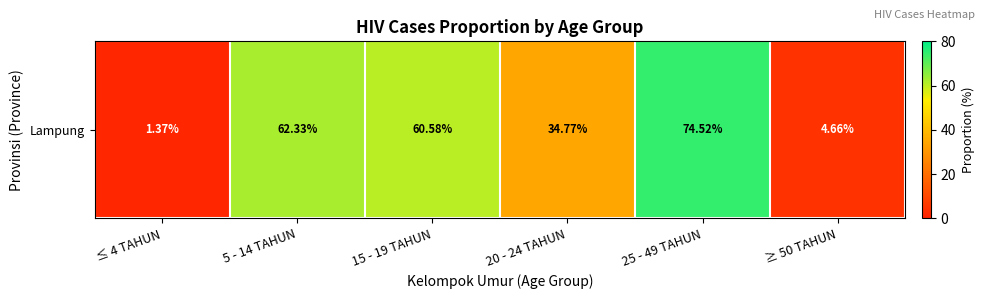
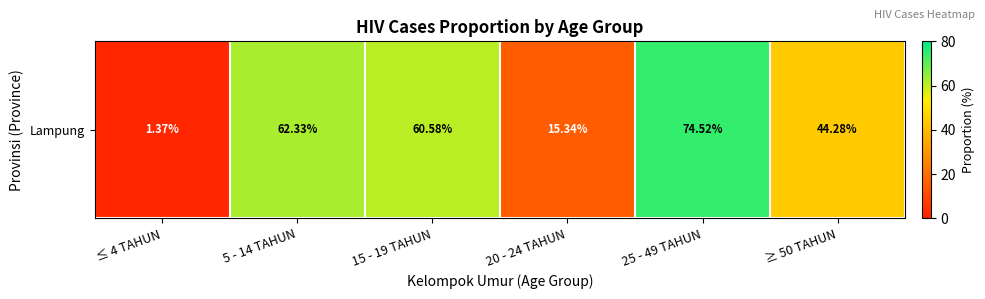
  {
    "Lampung": {
      "≤ 4 TAHUN": "1.37%",
      "5 - 14 TAHUN": "62.33%",
      "15 - 19 TAHUN": "60.58%",
-     "20 - 24 TAHUN": "34.77%",
+     "20 - 24 TAHUN": "15.34%",
      "25 - 49 TAHUN": "74.52%",
-     "≥ 50 TAHUN": "4.66%"
+     "≥ 50 TAHUN": "44.28%"
    }
  }
